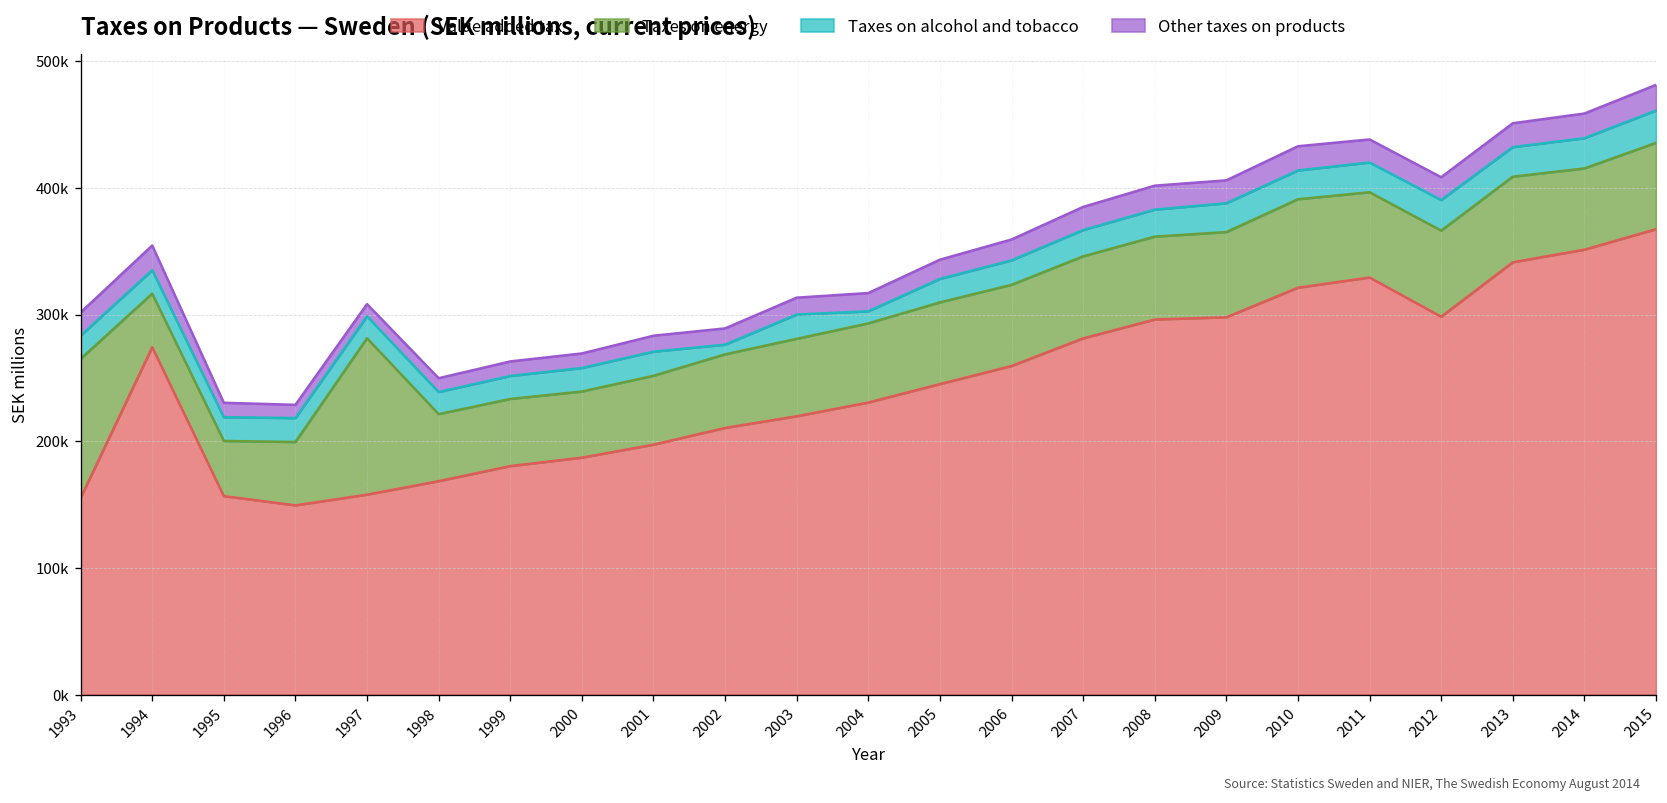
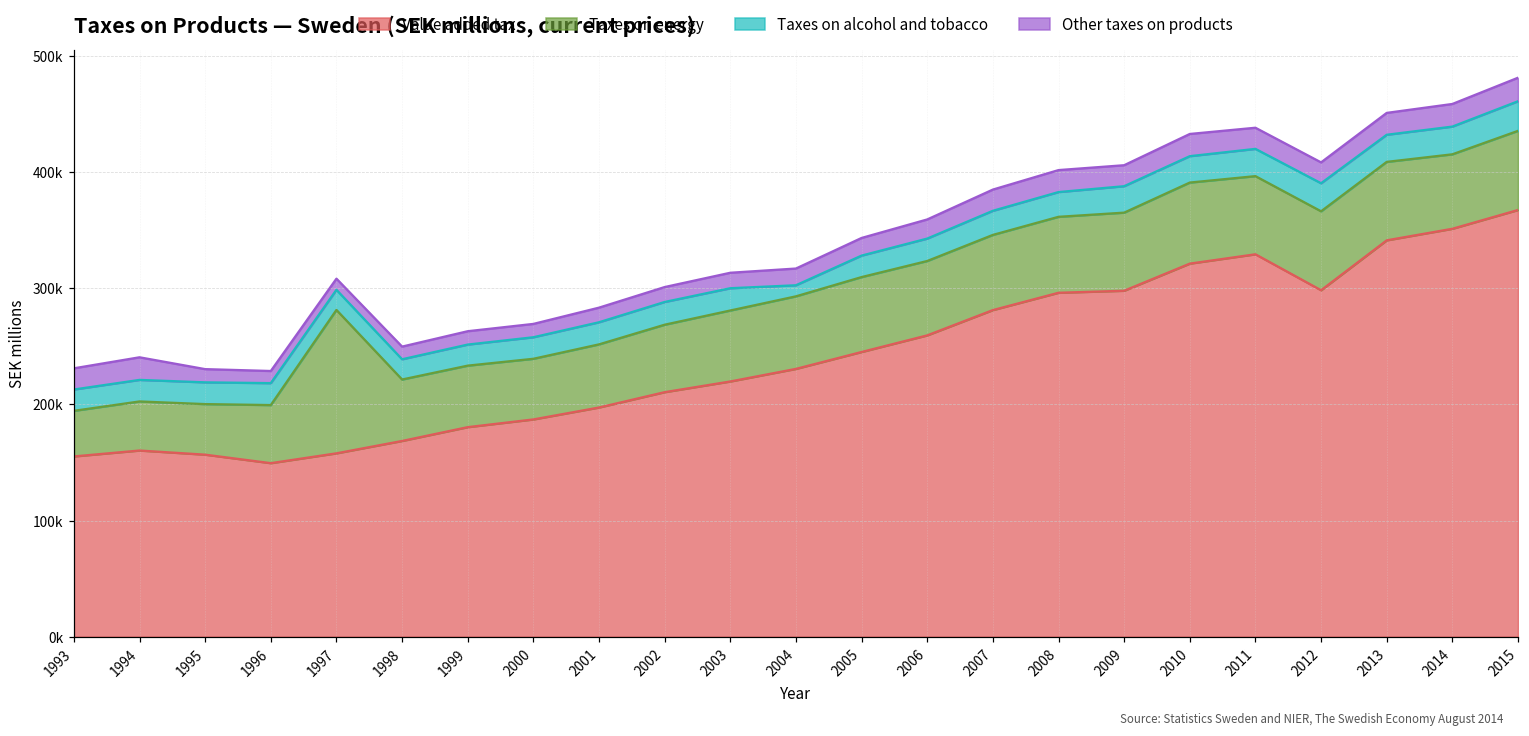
  {
    "Value added tax": {
      "1993": 155000,
-     "1994": 274000,
+     "1994": 160000,
      "1995": 157000,
      "1996": 149000,
      "1997": 158000,
      "1998": 168000,
      "1999": 180000,
      "2000": 187000,
      "2001": 197000,
      "2002": 211000,
      "2003": 220000,
      "2004": 231000,
      "2005": 245000,
      "2006": 259000,
      "2007": 281000,
      "2008": 296000,
      "2009": 298000,
      "2010": 321000,
      "2011": 329000,
      "2012": 298000,
      "2013": 341000,
      "2014": 351000,
      "2015": 367000
    },
    "Taxes on energy": {
-     "1993": 110000,
+     "1993": 39000,
      "1994": 42000,
      "1995": 44000,
      "1996": 50000,
      "1997": 123000,
      "1998": 53000,
      "1999": 53000,
      "2000": 52000,
      "2001": 54000,
      "2002": 58000,
      "2003": 61000,
      "2004": 62000,
      "2005": 64000,
      "2006": 64000,
      "2007": 65000,
      "2008": 65000,
      "2009": 67000,
      "2010": 70000,
      "2011": 67000,
      "2012": 68000,
      "2013": 68000,
      "2014": 64000,
      "2015": 68000
    },
    "Taxes on alcohol and tobacco": {
      "1993": 18000,
      "1994": 19000,
      "1995": 19000,
      "1996": 19000,
      "1997": 17000,
      "1998": 17000,
      "1999": 18000,
      "2000": 19000,
      "2001": 19000,
-     "2002": 8000,
+     "2002": 20000,
      "2003": 19000,
      "2004": 10000,
      "2005": 18000,
      "2006": 19000,
      "2007": 21000,
      "2008": 21000,
      "2009": 23000,
      "2010": 23000,
      "2011": 23000,
      "2012": 24000,
      "2013": 23000,
      "2014": 24000,
      "2015": 25000
    },
    "Other taxes on products": {
      "1993": 18000,
      "1994": 19000,
      "1995": 11000,
      "1996": 10000,
      "1997": 10000,
      "1998": 11000,
      "1999": 11000,
      "2000": 11000,
      "2001": 13000,
      "2002": 13000,
      "2003": 13000,
      "2004": 14000,
      "2005": 15000,
      "2006": 16000,
      "2007": 18000,
      "2008": 19000,
      "2009": 18000,
      "2010": 19000,
      "2011": 18000,
      "2012": 18000,
      "2013": 19000,
      "2014": 19000,
      "2015": 20000
    }
  }
